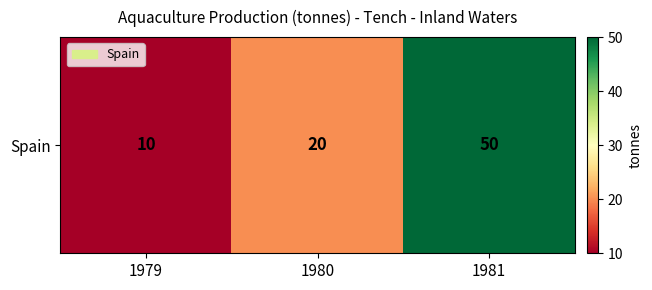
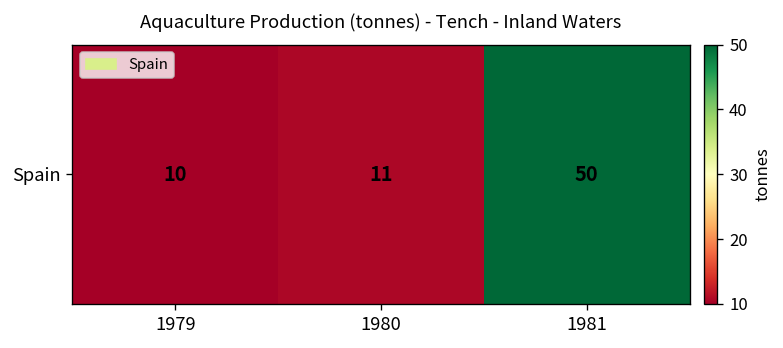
  {
    "Spain": {
      "1979": 10,
-     "1980": 20,
+     "1980": 11,
      "1981": 50
    }
  }
